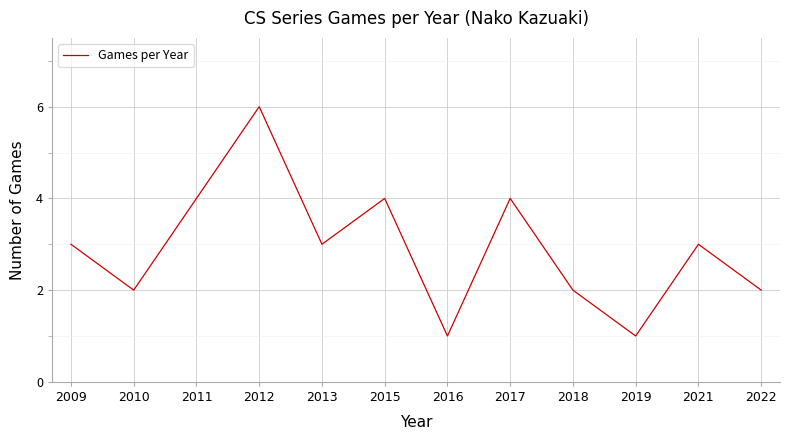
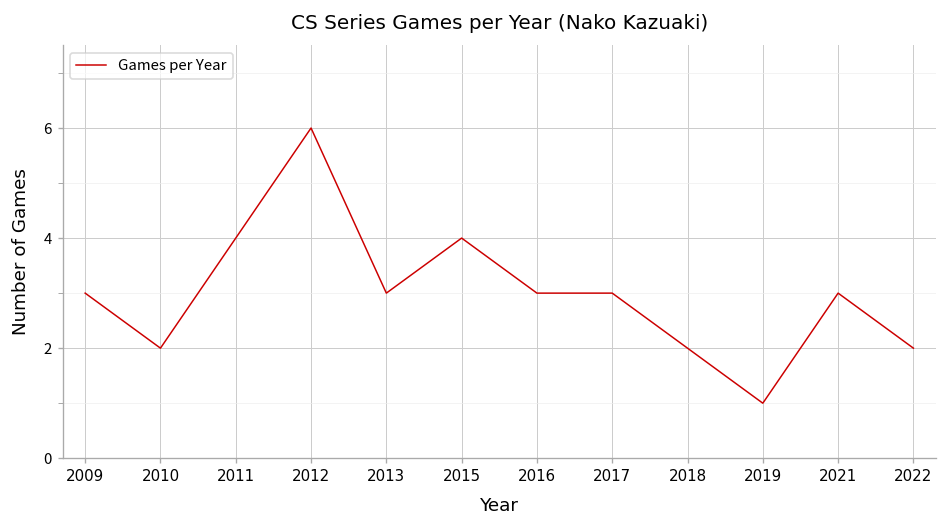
  {
    "2009": 3,
    "2010": 2,
    "2011": 4,
    "2012": 6,
    "2013": 3,
    "2015": 4,
-   "2016": 1,
-   "2017": 4,
+   "2016": 3,
+   "2017": 3,
    "2018": 2,
    "2019": 1,
    "2021": 3,
    "2022": 2
  }
